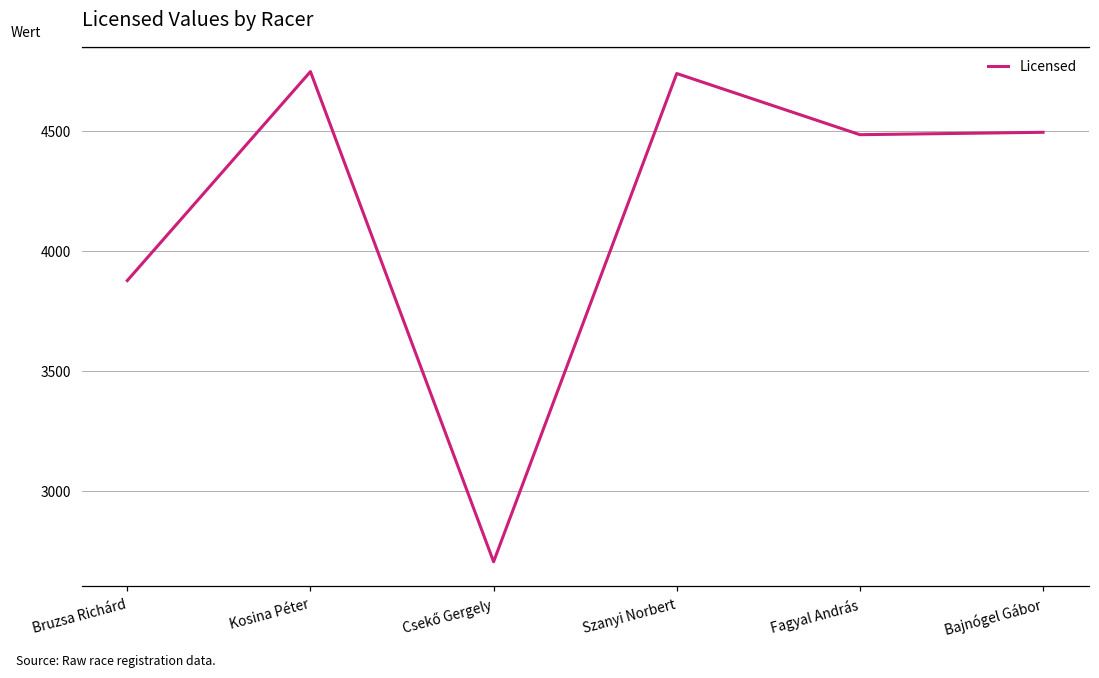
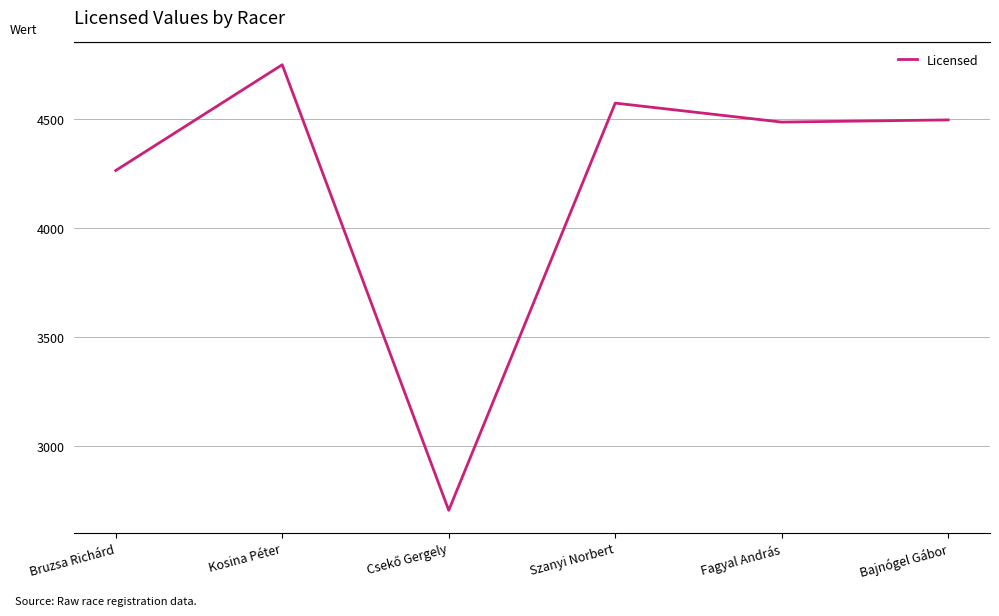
  {
-   "Bruzsa Richárd": 3880,
+   "Bruzsa Richárd": 4260,
    "Kosina Péter": 4750,
    "Csekő Gergely": 2710,
-   "Szanyi Norbert": 4740,
+   "Szanyi Norbert": 4570,
    "Fagyal András": 4490,
    "Bajnógel Gábor": 4500
  }
